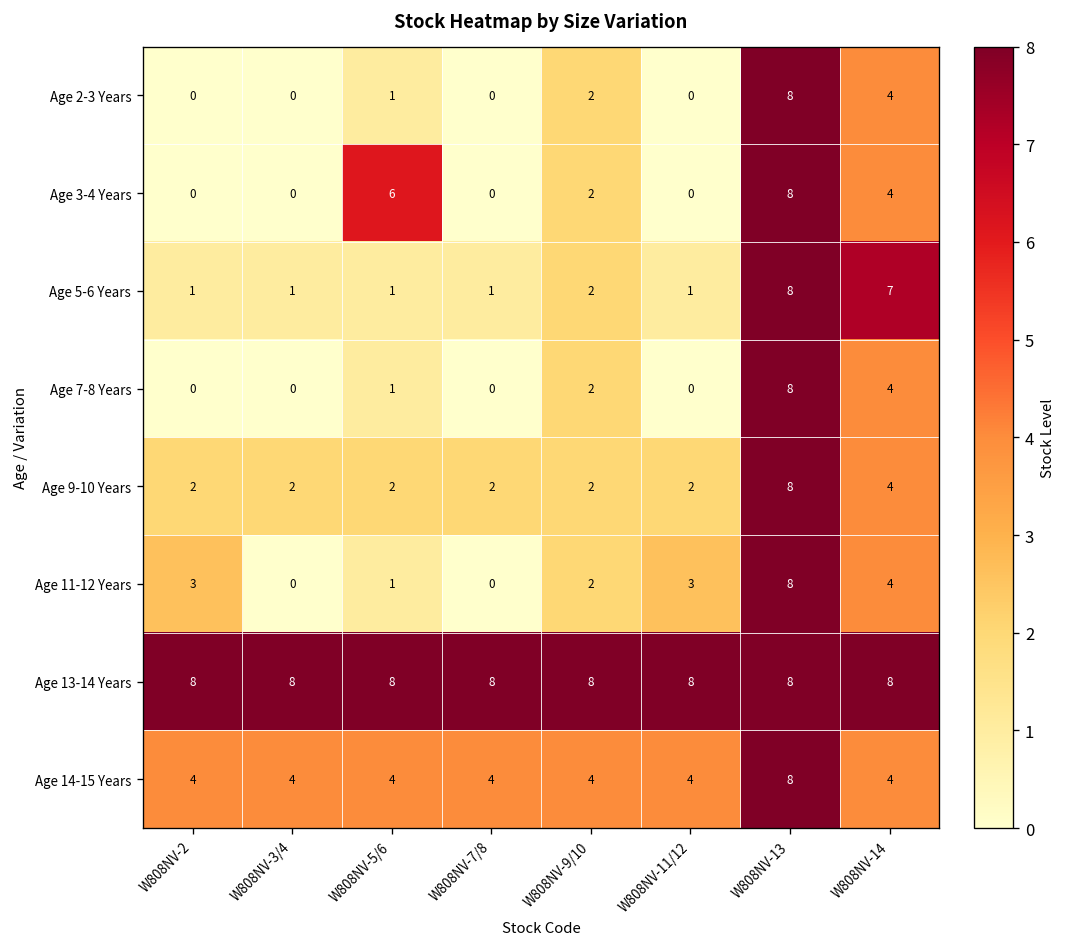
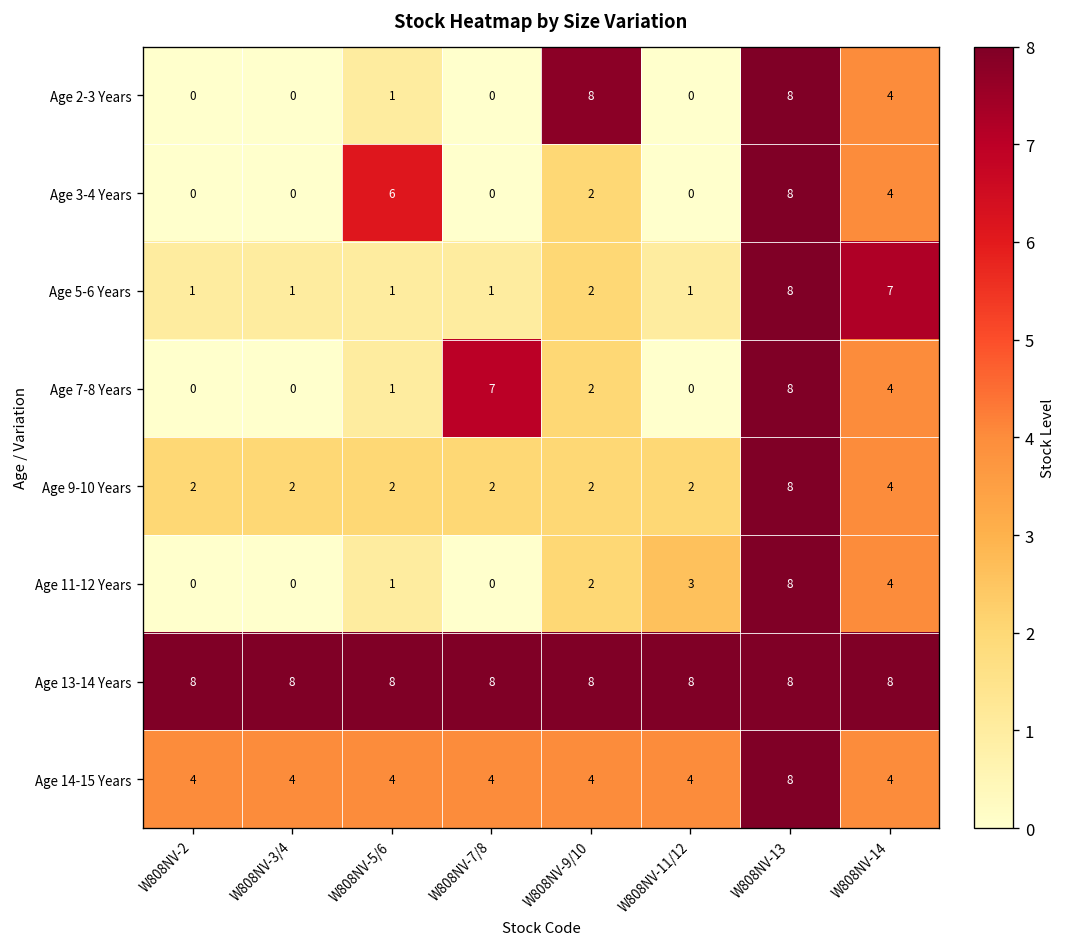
  {
    "Age 2-3 Years": {
      "W808NV-2": 0,
      "W808NV-3/4": 0,
      "W808NV-5/6": 1,
      "W808NV-7/8": 0,
-     "W808NV-9/10": 2,
+     "W808NV-9/10": 8,
      "W808NV-11/12": 0,
      "W808NV-13": 8,
      "W808NV-14": 4
    },
    "Age 3-4 Years": {
      "W808NV-2": 0,
      "W808NV-3/4": 0,
      "W808NV-5/6": 6,
      "W808NV-7/8": 0,
      "W808NV-9/10": 2,
      "W808NV-11/12": 0,
      "W808NV-13": 8,
      "W808NV-14": 4
    },
    "Age 5-6 Years": {
      "W808NV-2": 1,
      "W808NV-3/4": 1,
      "W808NV-5/6": 1,
      "W808NV-7/8": 1,
      "W808NV-9/10": 2,
      "W808NV-11/12": 1,
      "W808NV-13": 8,
      "W808NV-14": 7
    },
    "Age 7-8 Years": {
      "W808NV-2": 0,
      "W808NV-3/4": 0,
      "W808NV-5/6": 1,
-     "W808NV-7/8": 0,
+     "W808NV-7/8": 7,
      "W808NV-9/10": 2,
      "W808NV-11/12": 0,
      "W808NV-13": 8,
      "W808NV-14": 4
    },
    "Age 9-10 Years": {
      "W808NV-2": 2,
      "W808NV-3/4": 2,
      "W808NV-5/6": 2,
      "W808NV-7/8": 2,
      "W808NV-9/10": 2,
      "W808NV-11/12": 2,
      "W808NV-13": 8,
      "W808NV-14": 4
    },
    "Age 11-12 Years": {
-     "W808NV-2": 3,
+     "W808NV-2": 0,
      "W808NV-3/4": 0,
      "W808NV-5/6": 1,
      "W808NV-7/8": 0,
      "W808NV-9/10": 2,
      "W808NV-11/12": 3,
      "W808NV-13": 8,
      "W808NV-14": 4
    },
    "Age 13-14 Years": {
      "W808NV-2": 8,
      "W808NV-3/4": 8,
      "W808NV-5/6": 8,
      "W808NV-7/8": 8,
      "W808NV-9/10": 8,
      "W808NV-11/12": 8,
      "W808NV-13": 8,
      "W808NV-14": 8
    },
    "Age 14-15 Years": {
      "W808NV-2": 4,
      "W808NV-3/4": 4,
      "W808NV-5/6": 4,
      "W808NV-7/8": 4,
      "W808NV-9/10": 4,
      "W808NV-11/12": 4,
      "W808NV-13": 8,
      "W808NV-14": 4
    }
  }
